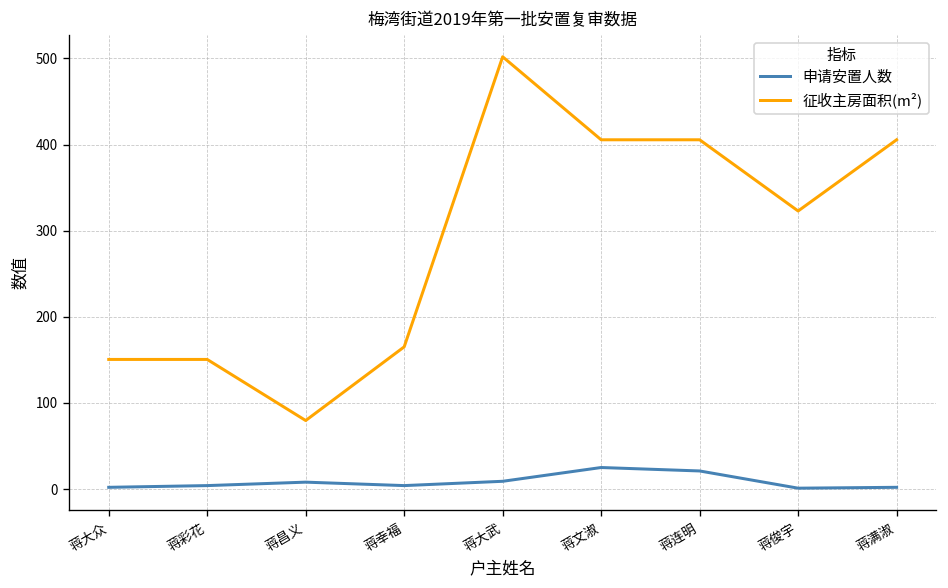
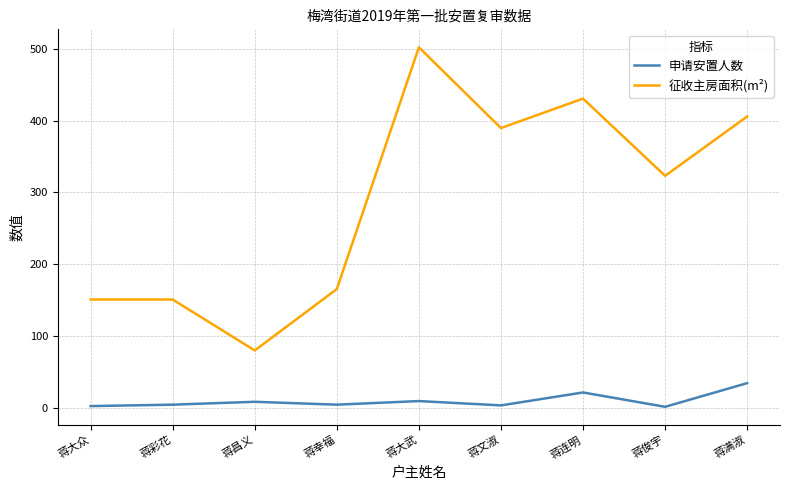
  {
    "申请安置人数": {
      "蒋大众": 0,
      "蒋彩花": 0,
      "蒋昌义": 10,
      "蒋幸福": 0,
      "蒋大武": 10,
-     "蒋文淑": 30,
+     "蒋文淑": 0,
      "蒋连明": 20,
      "蒋俊宇": 0,
-     "蒋满淑": 0
+     "蒋满淑": 30
    },
    "征收主房面积(m²)": {
      "蒋大众": 150,
      "蒋彩花": 150,
      "蒋昌义": 80,
      "蒋幸福": 170,
      "蒋大武": 500,
-     "蒋文淑": 410,
-     "蒋连明": 410,
+     "蒋文淑": 390,
+     "蒋连明": 430,
      "蒋俊宇": 320,
      "蒋满淑": 410
    }
  }
